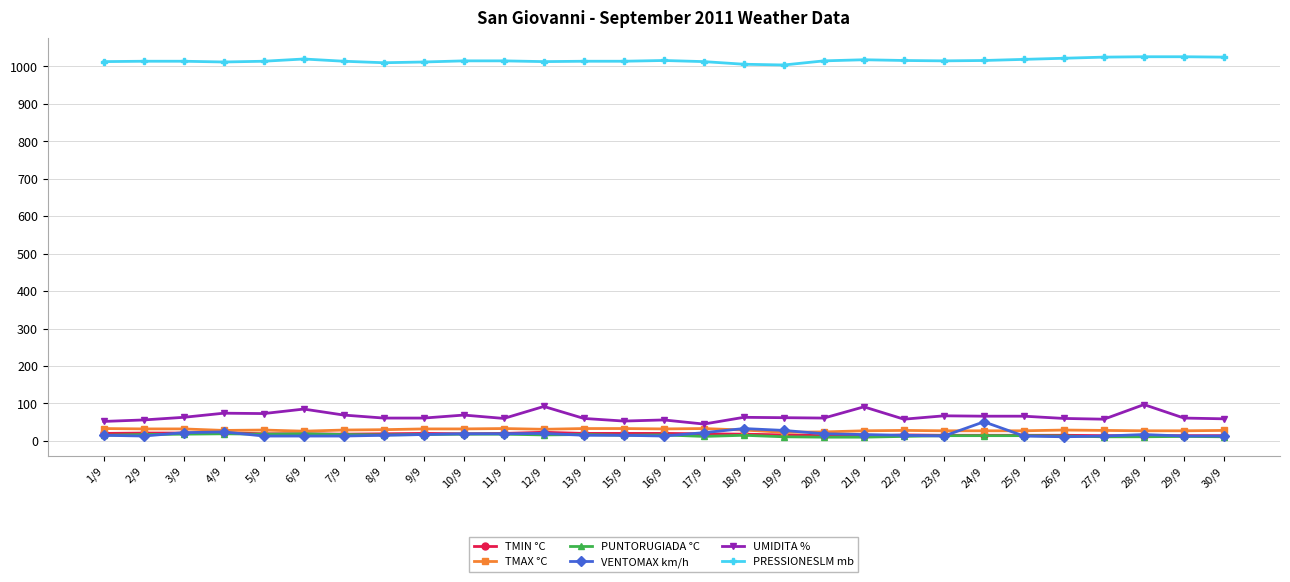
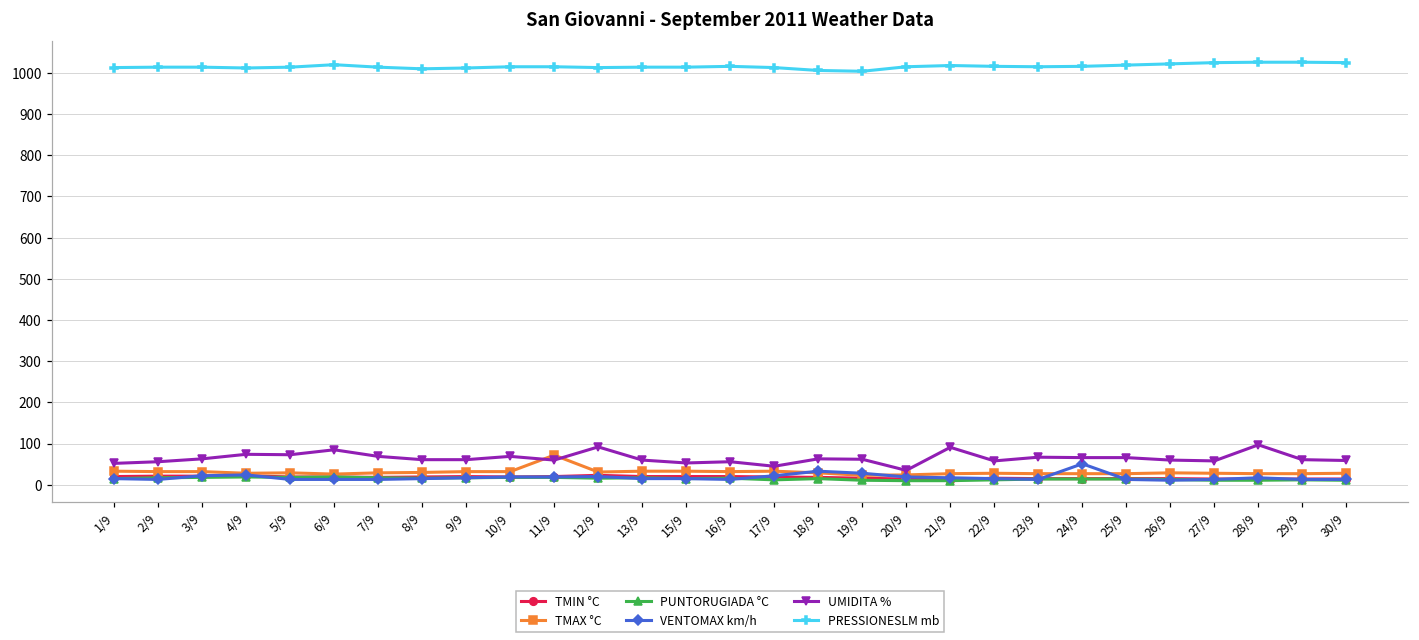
  {
    "TMAX °C": {
      "1/9": 30,
      "2/9": 30,
      "3/9": 30,
      "5/9": 30,
      "6/9": 30,
      "7/9": 30,
      "8/9": 30,
      "9/9": 30,
      "10/9": 30,
-     "11/9": 30,
+     "11/9": 70,
      "12/9": 30,
      "13/9": 30,
      "15/9": 30,
      "16/9": 30,
      "17/9": 30,
      "21/9": 30,
      "22/9": 30,
      "23/9": 30,
      "24/9": 30,
      "25/9": 30,
      "26/9": 30,
      "27/9": 30,
      "28/9": 30,
      "29/9": 30,
      "30/9": 30
    },
    "PUNTORUGIADA °C": {
      "17/9": 10
    },
    "VENTOMAX km/h": {
      "24/9": 50
    },
    "UMIDITA %": {
      "1/9": 50,
      "2/9": 60,
      "3/9": 60,
      "4/9": 70,
      "5/9": 70,
      "6/9": 90,
      "7/9": 70,
      "8/9": 60,
      "9/9": 60,
      "10/9": 70,
      "11/9": 60,
      "12/9": 90,
      "13/9": 60,
      "15/9": 50,
      "16/9": 60,
      "17/9": 50,
      "18/9": 60,
      "19/9": 60,
-     "20/9": 60,
+     "20/9": 40,
      "21/9": 90,
      "22/9": 60,
      "23/9": 70,
      "24/9": 70,
      "25/9": 70,
      "26/9": 60,
      "27/9": 60,
      "28/9": 100,
      "29/9": 60,
      "30/9": 60
    },
    "PRESSIONESLM mb": {
      "1/9": 1010,
      "2/9": 1010,
      "3/9": 1010,
      "4/9": 1010,
      "5/9": 1010,
      "6/9": 1020,
      "7/9": 1010,
      "8/9": 1010,
      "9/9": 1010,
      "10/9": 1020,
      "11/9": 1020,
      "12/9": 1010,
      "13/9": 1010,
      "15/9": 1010,
      "16/9": 1020,
      "17/9": 1010,
      "18/9": 1010,
      "19/9": 1000,
      "20/9": 1020,
      "21/9": 1020,
      "22/9": 1020,
      "23/9": 1020,
      "24/9": 1020,
      "25/9": 1020,
      "26/9": 1020,
      "27/9": 1030,
      "28/9": 1030,
      "29/9": 1030,
      "30/9": 1030
    }
  }
